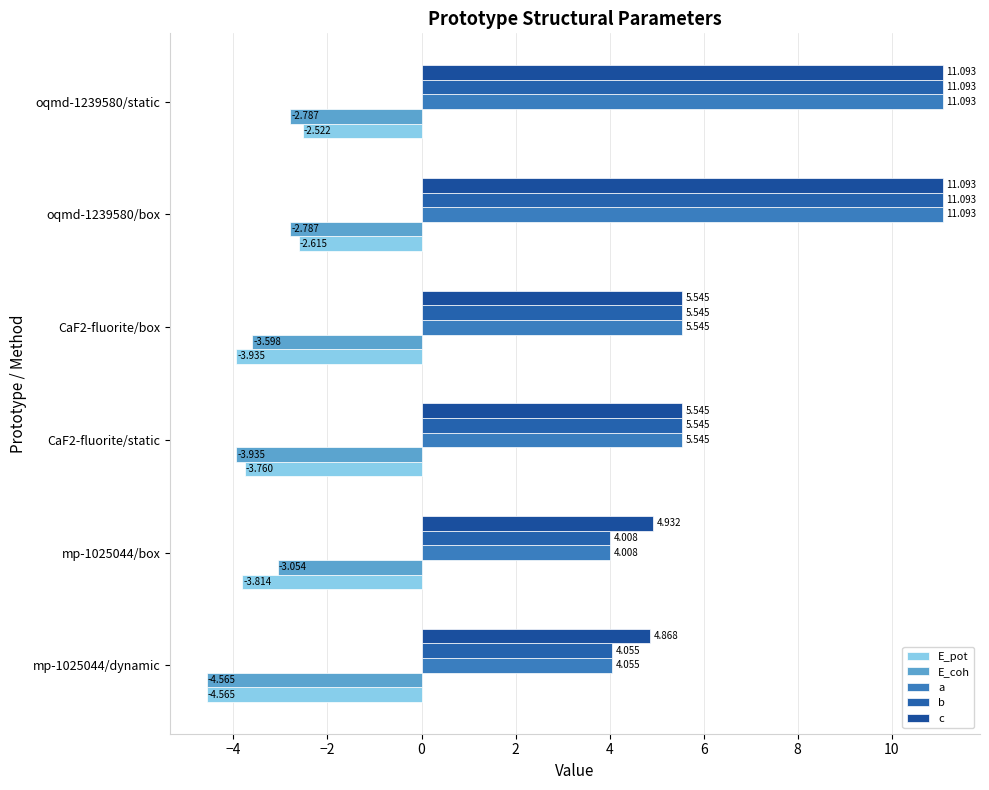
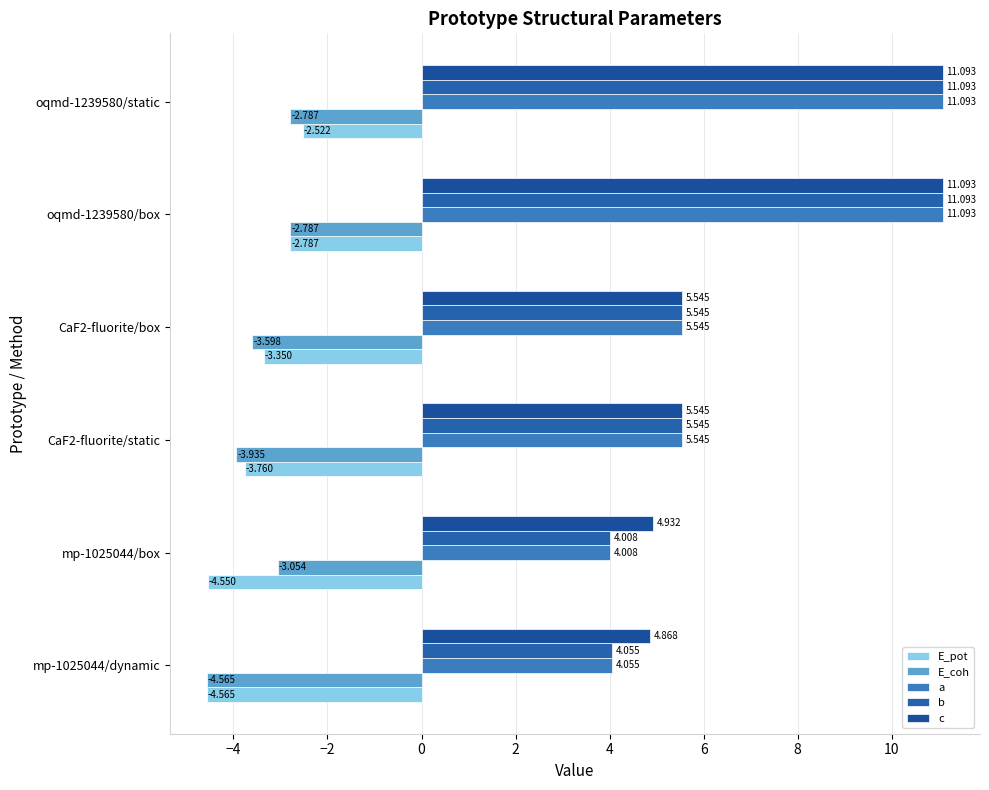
  {
    "E_pot": {
      "oqmd-1239580/static": -2.522,
-     "oqmd-1239580/box": -2.615,
-     "CaF2-fluorite/box": -3.935,
+     "oqmd-1239580/box": -2.787,
+     "CaF2-fluorite/box": -3.350,
      "CaF2-fluorite/static": -3.760,
-     "mp-1025044/box": -3.814,
+     "mp-1025044/box": -4.550,
      "mp-1025044/dynamic": -4.565
    }
  }
